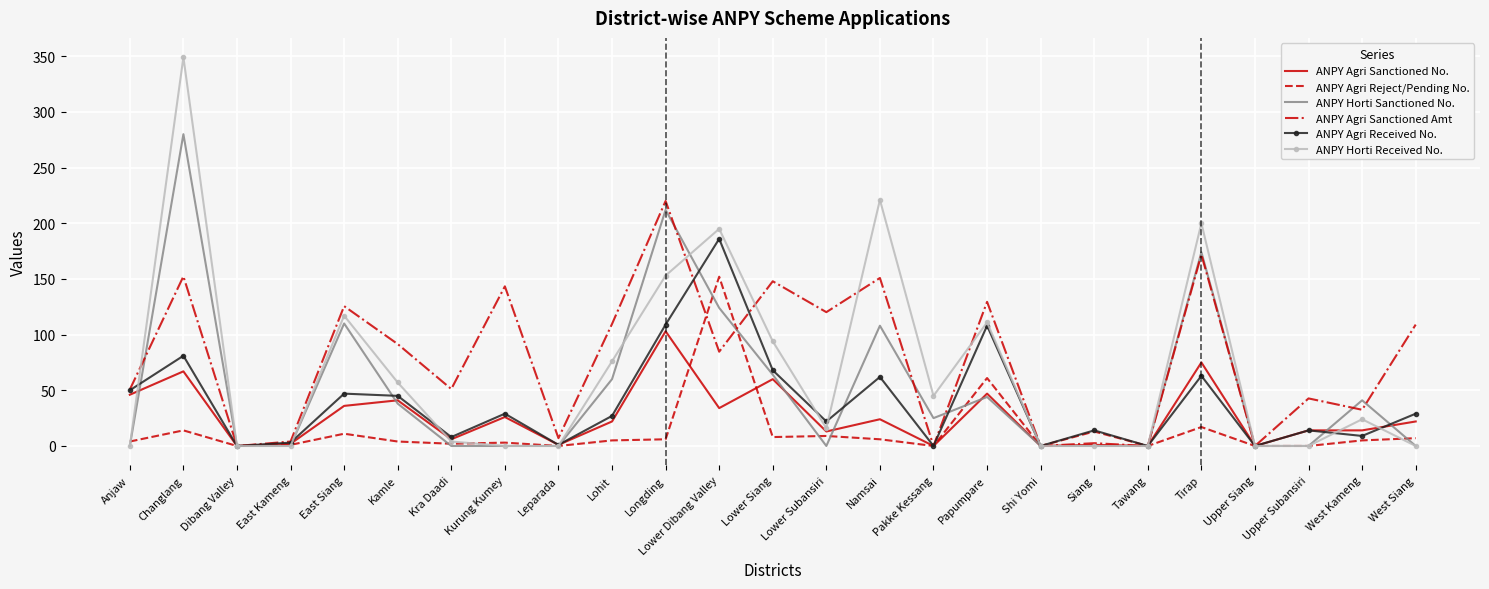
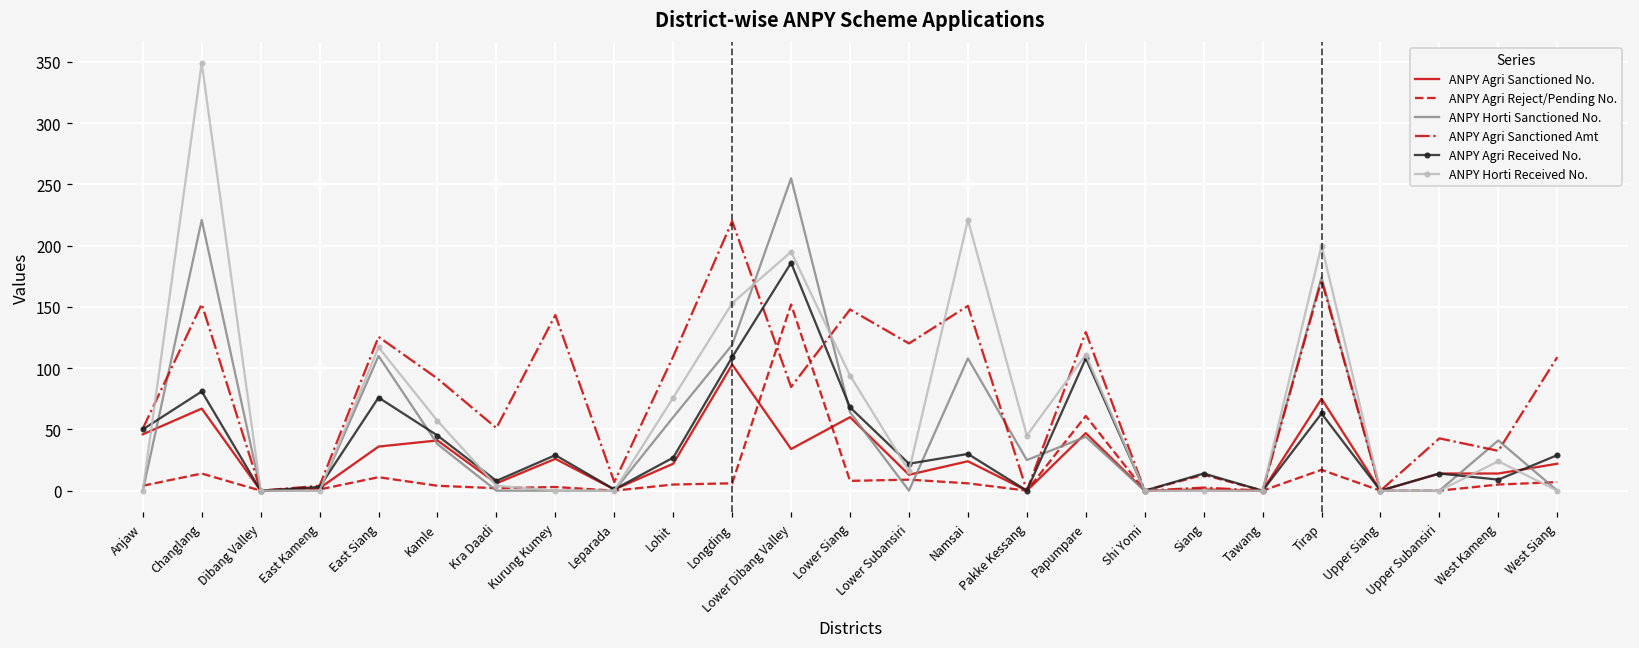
  {
    "ANPY Horti Sanctioned No.": {
-     "Changlang": 280,
+     "Changlang": 221,
      "East Siang": 110,
      "Kamle": 38,
      "Lohit": 60,
-     "Longding": 212,
-     "Lower Dibang Valley": 124,
+     "Longding": 119,
+     "Lower Dibang Valley": 255,
      "Lower Siang": 64,
      "Lower Subansiri": 0,
      "Namsai": 108,
      "Pakke Kessang": 25,
      "Papumpare": 44,
      "West Kameng": 41
    },
    "ANPY Agri Received No.": {
      "Changlang": 81,
-     "East Siang": 47,
+     "East Siang": 76,
      "Kamle": 45,
      "Kurung Kumey": 29,
      "Lohit": 27,
      "Longding": 109,
      "Lower Dibang Valley": 186,
      "Lower Siang": 68,
      "Lower Subansiri": 22,
-     "Namsai": 62,
+     "Namsai": 30,
      "Papumpare": 108,
      "Tirap": 63,
      "West Kameng": 9,
      "West Siang": 29
    },
    "ANPY Horti Received No.": {
      "Changlang": 349,
      "East Siang": 117,
      "Kamle": 57,
      "Lohit": 76,
      "Longding": 153,
      "Lower Dibang Valley": 195,
      "Lower Siang": 94,
      "Lower Subansiri": 16,
      "Namsai": 221,
      "Pakke Kessang": 45,
      "Papumpare": 111,
      "Tirap": 200,
      "West Kameng": 24
    }
  }
